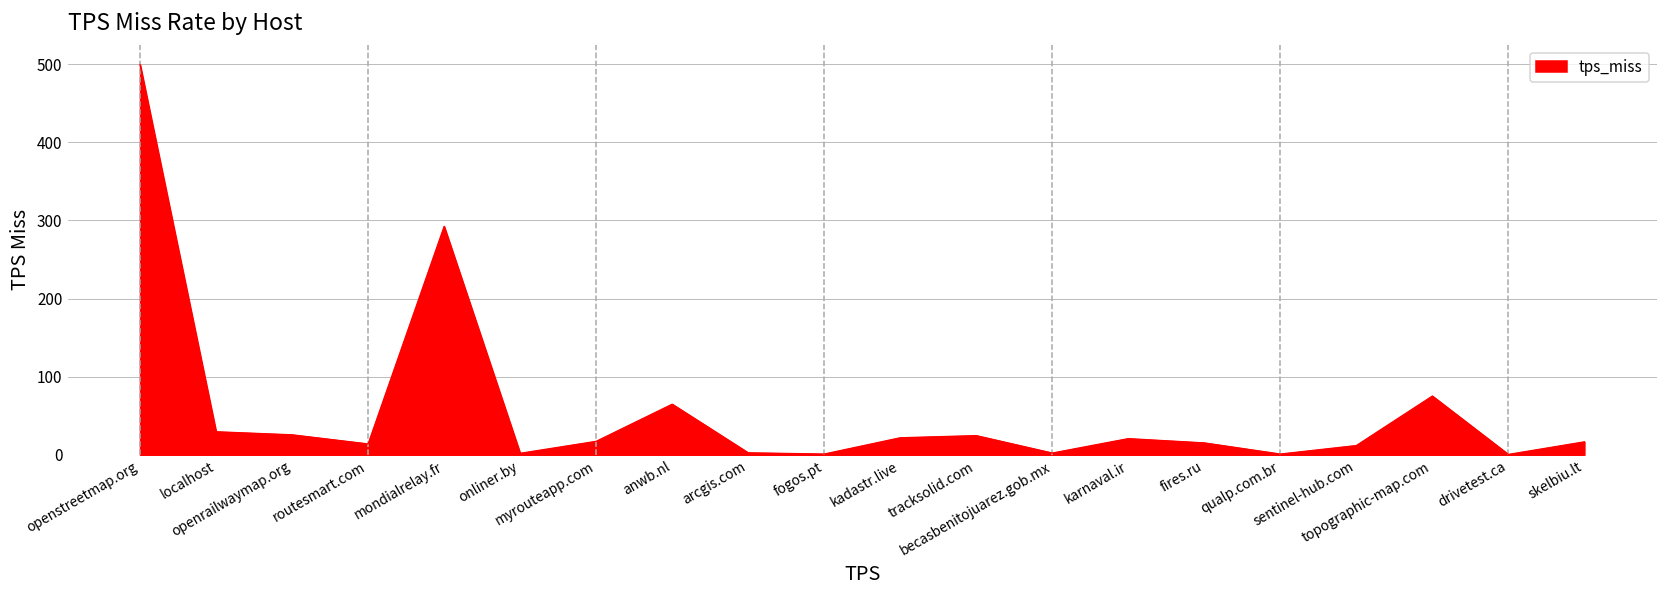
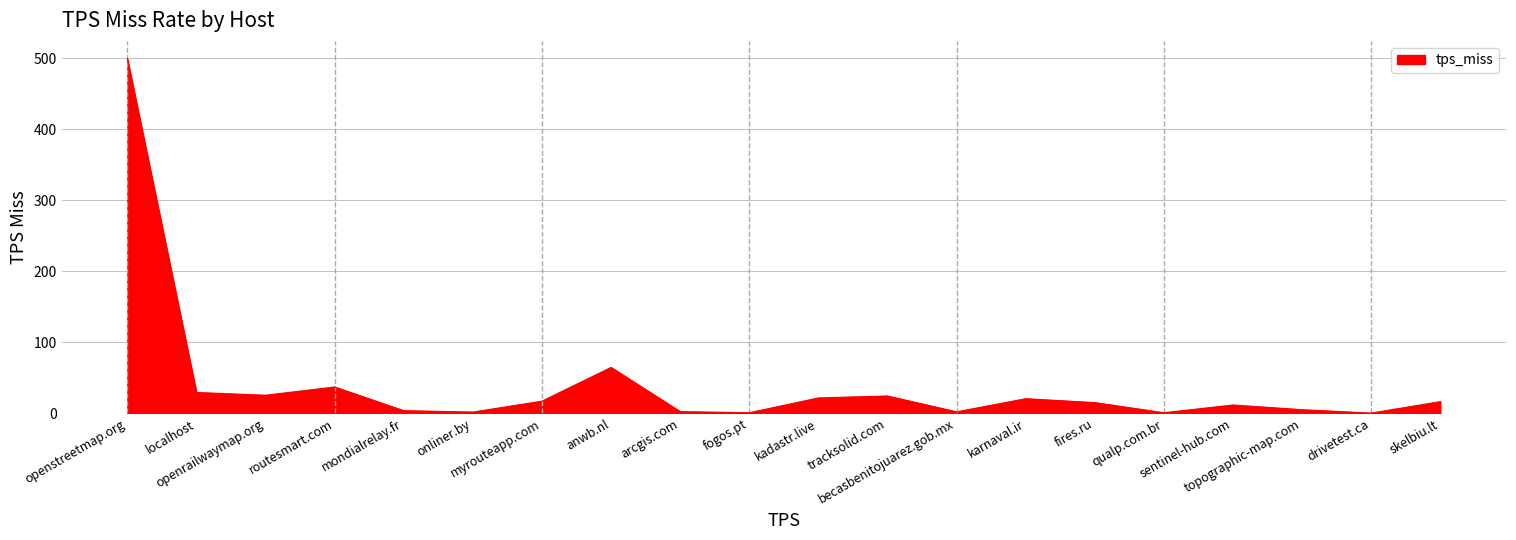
  {
    "openstreetmap.org": 500,
    "localhost": 30,
    "openrailwaymap.org": 30,
-   "routesmart.com": 10,
-   "mondialrelay.fr": 290,
+   "routesmart.com": 40,
+   "mondialrelay.fr": 0,
    "onliner.by": 0,
    "myrouteapp.com": 20,
    "anwb.nl": 60,
    "arcgis.com": 0,
    "fogos.pt": 0,
    "kadastr.live": 20,
    "tracksolid.com": 20,
    "becasbenitojuarez.gob.mx": 0,
    "karnaval.ir": 20,
    "fires.ru": 20,
    "qualp.com.br": 0,
    "sentinel-hub.com": 10,
-   "topographic-map.com": 80,
+   "topographic-map.com": 10,
    "drivetest.ca": 0,
    "skelbiu.lt": 20
  }
